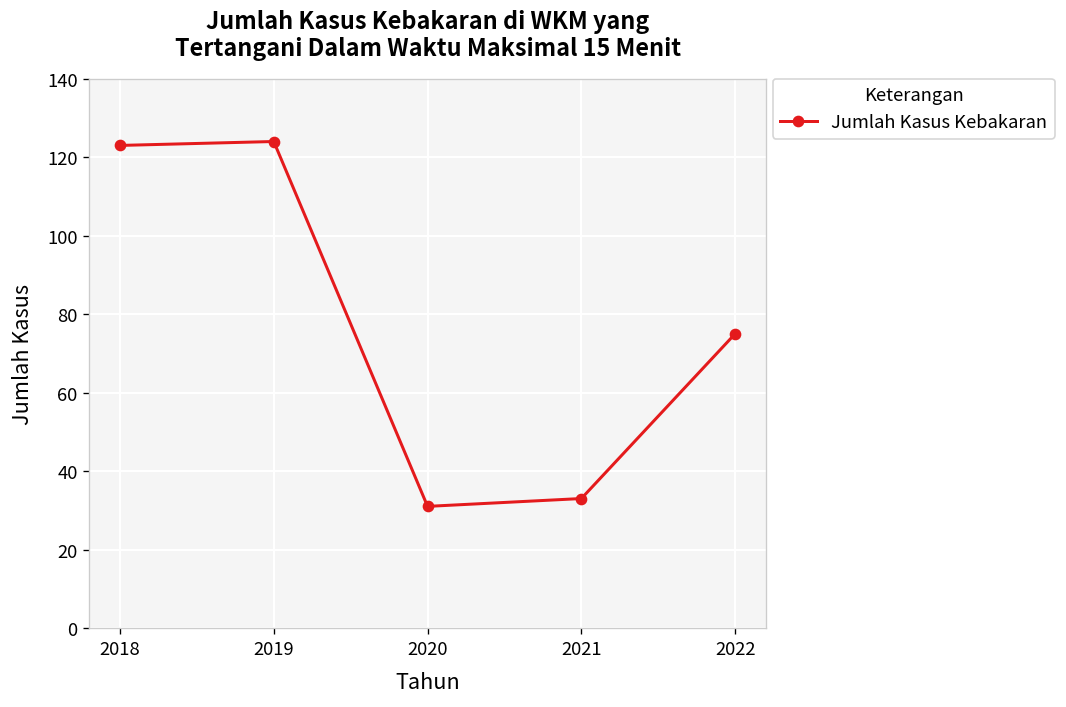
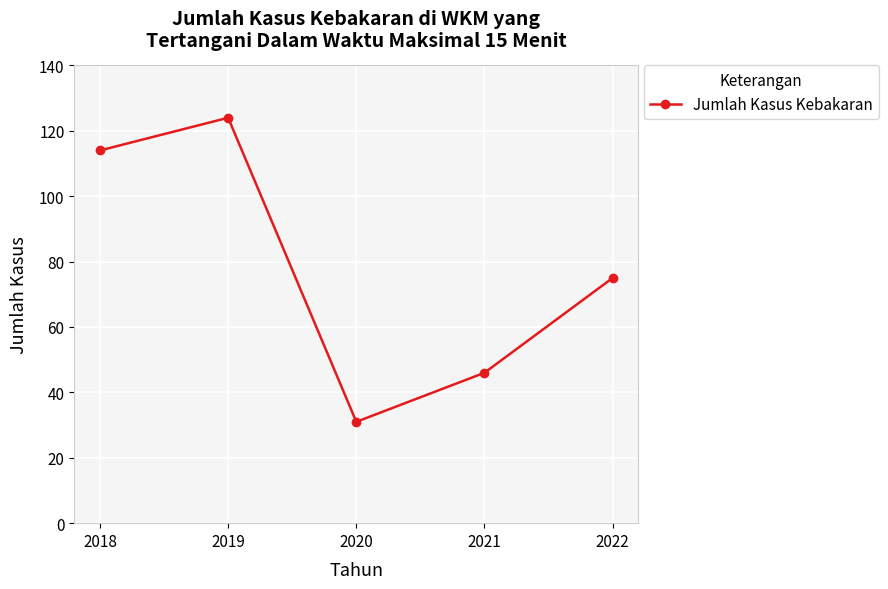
  {
-   "2018": 123,
+   "2018": 114,
    "2019": 124,
    "2020": 31,
-   "2021": 33,
+   "2021": 46,
    "2022": 75
  }
